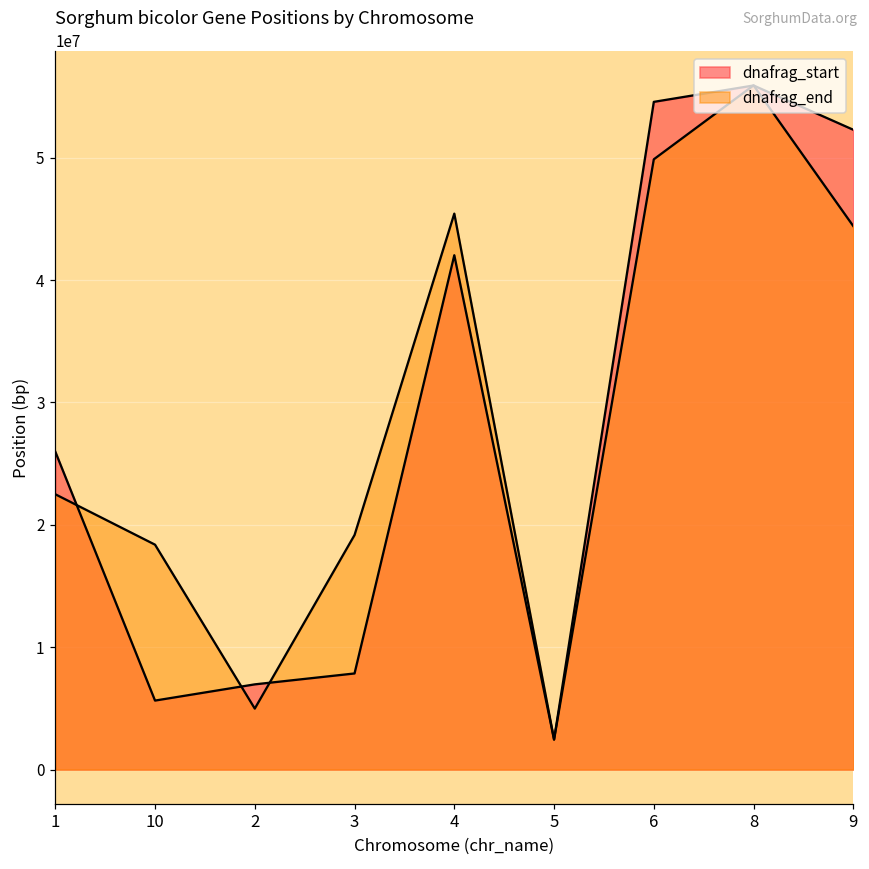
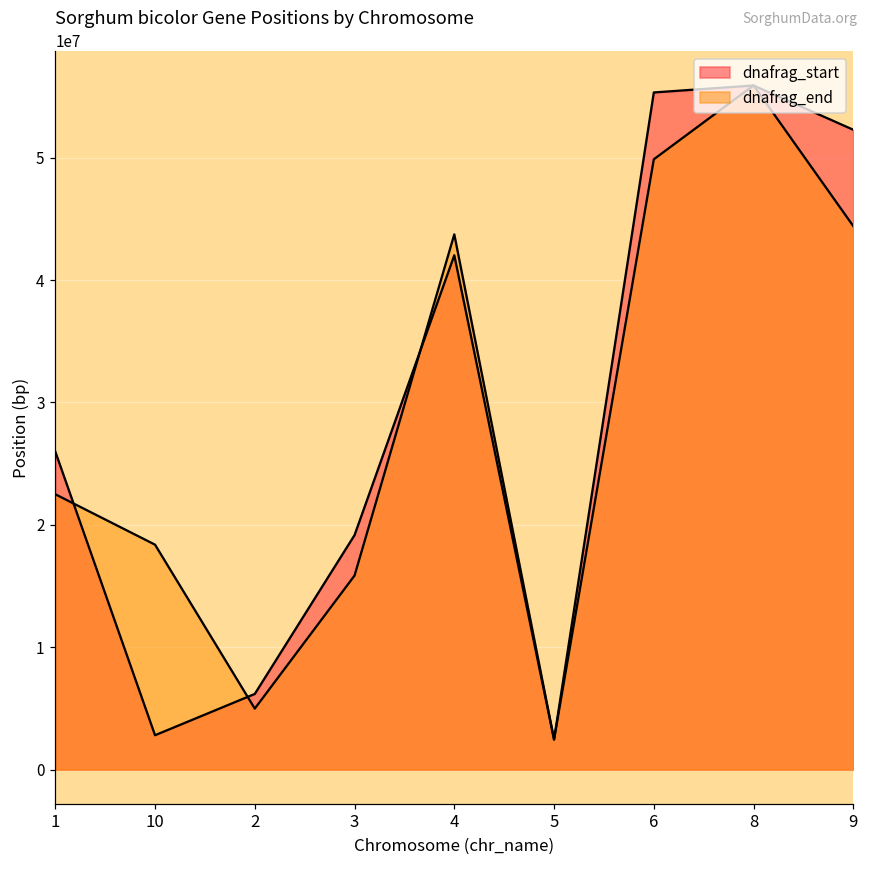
  {
    "dnafrag_start": {
      "1": 26000000,
-     "10": 5600000,
-     "2": 7000000,
-     "3": 7900000,
+     "10": 2800000,
+     "2": 6200000,
+     "3": 19200000,
      "4": 42000000,
-     "6": 54600000,
+     "6": 55300000,
      "9": 52300000
    },
    "dnafrag_end": {
      "1": 22500000,
      "10": 18400000,
      "2": 5000000,
-     "3": 19200000,
-     "4": 45400000,
+     "3": 15900000,
+     "4": 43700000,
      "6": 49900000,
      "9": 44400000
    }
  }
